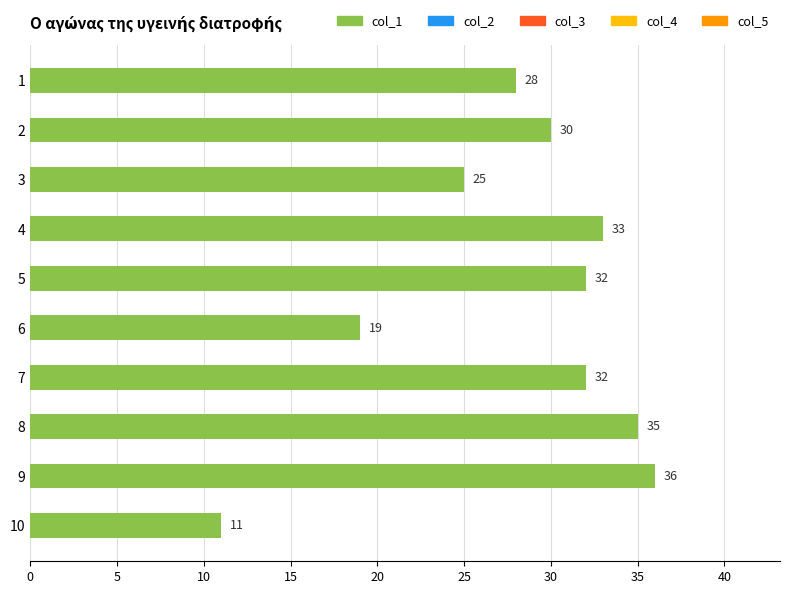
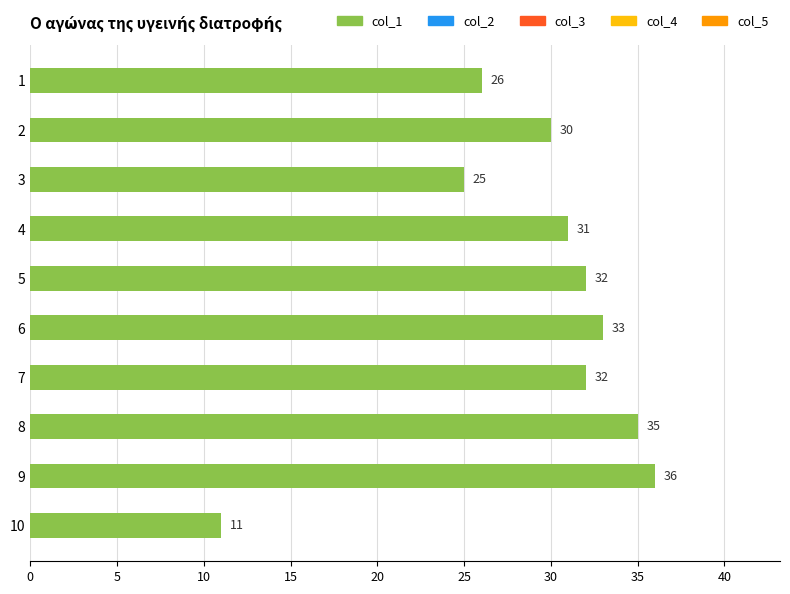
  {
-   "1": 28,
+   "1": 26,
    "2": 30,
    "3": 25,
-   "4": 33,
+   "4": 31,
    "5": 32,
-   "6": 19,
+   "6": 33,
    "7": 32,
    "8": 35,
    "9": 36,
    "10": 11
  }
